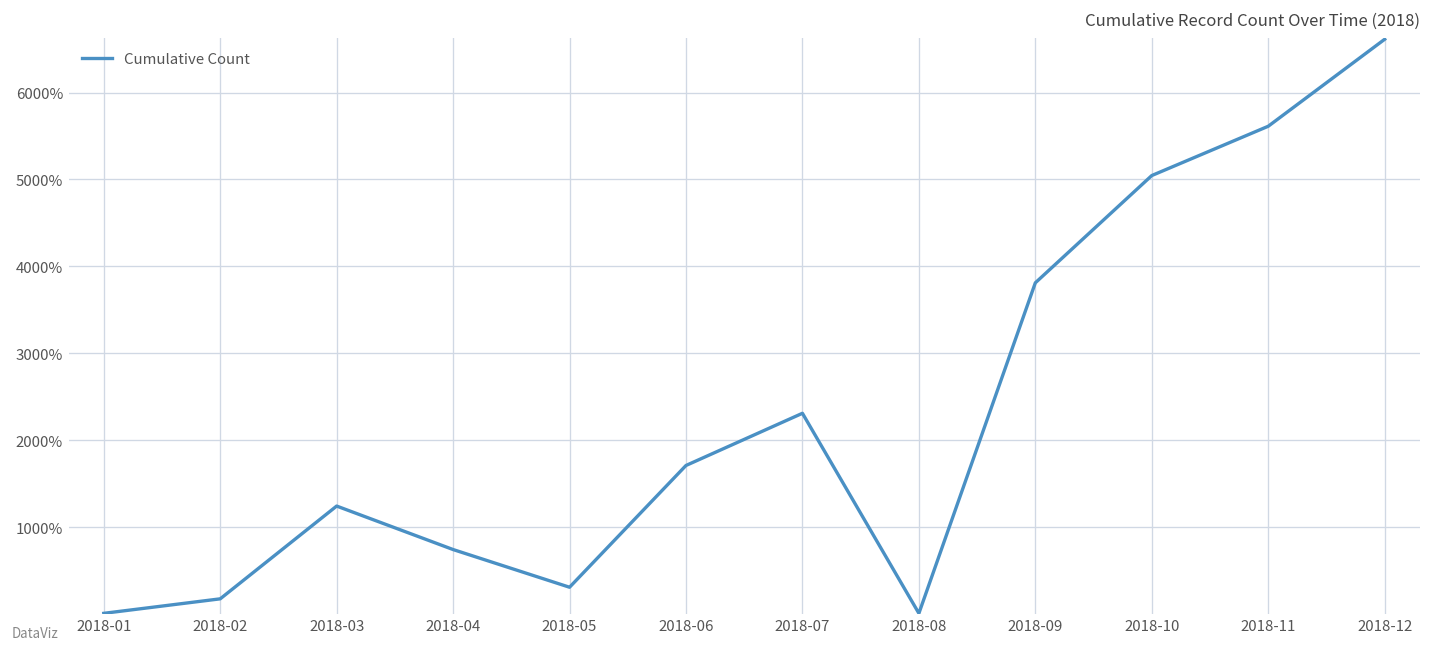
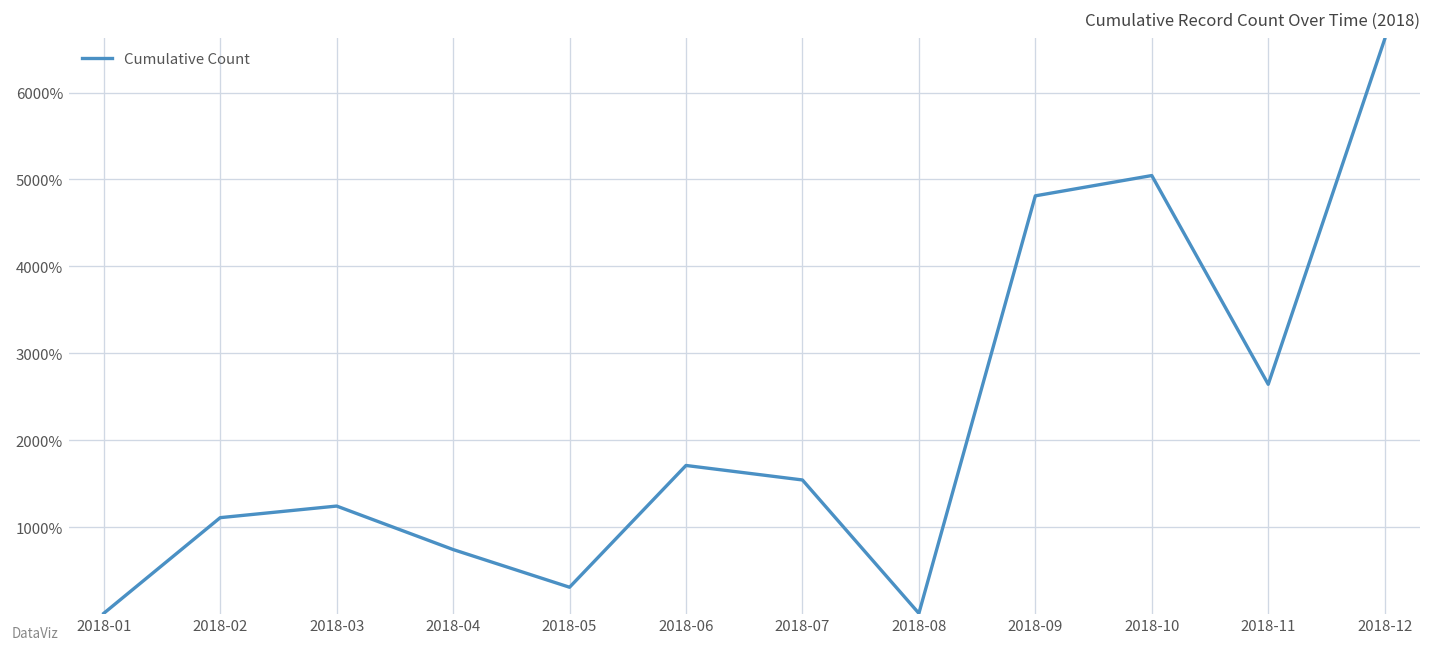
  {
    "2018-01": "0%",
-   "2018-02": "200%",
+   "2018-02": "1100%",
    "2018-03": "1200%",
    "2018-04": "700%",
    "2018-05": "300%",
    "2018-06": "1700%",
-   "2018-07": "2300%",
+   "2018-07": "1500%",
    "2018-08": "0%",
-   "2018-09": "3800%",
+   "2018-09": "4800%",
    "2018-10": "5000%",
-   "2018-11": "5600%",
+   "2018-11": "2600%",
    "2018-12": "6600%"
  }
